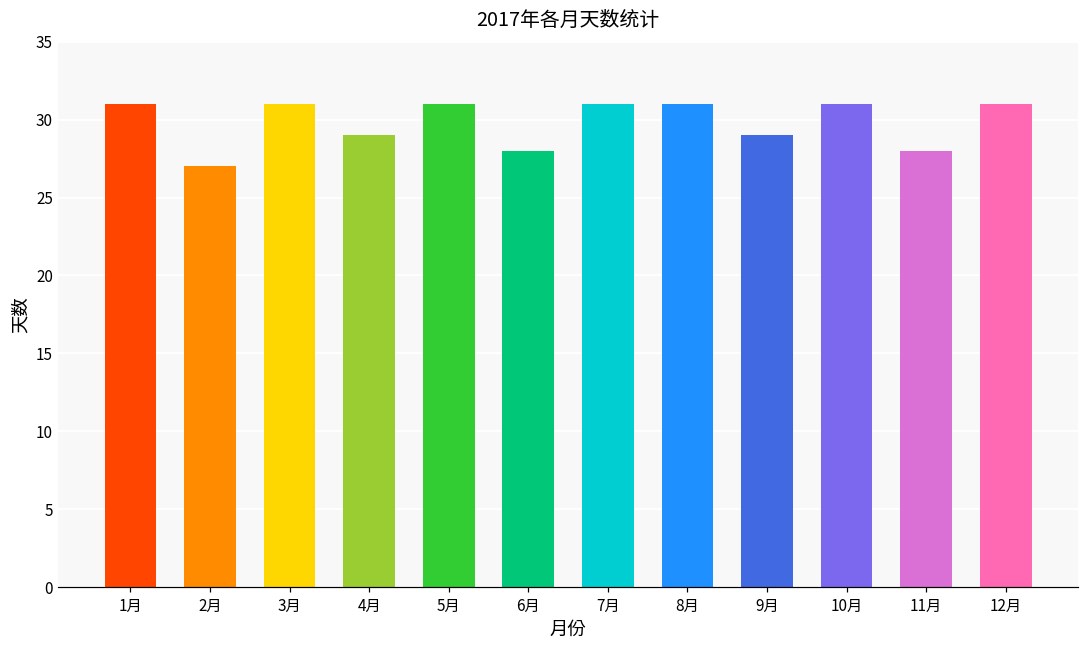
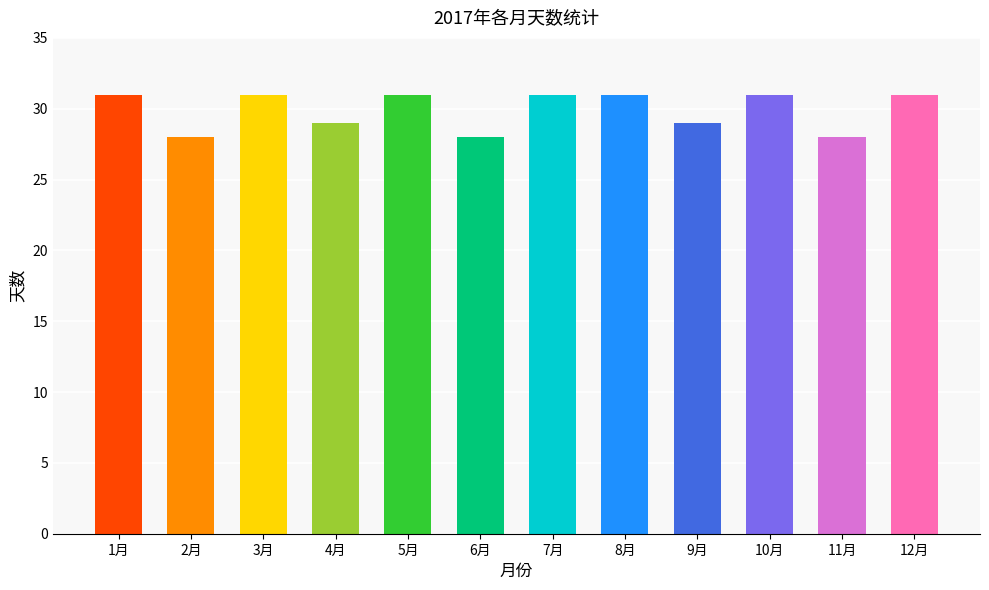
  {
    "1月": 31,
-   "2月": 27,
+   "2月": 28,
    "3月": 31,
    "4月": 29,
    "5月": 31,
    "6月": 28,
    "7月": 31,
    "8月": 31,
    "9月": 29,
    "10月": 31,
    "11月": 28,
    "12月": 31
  }
